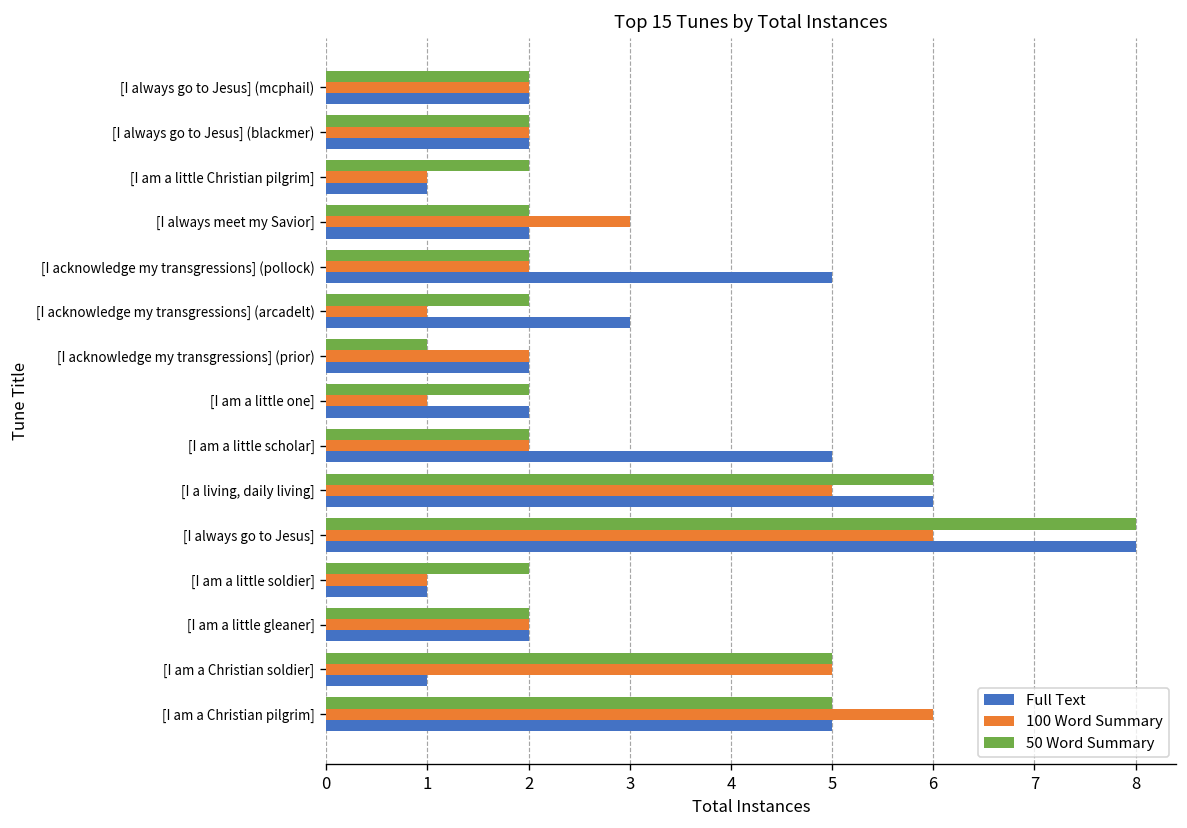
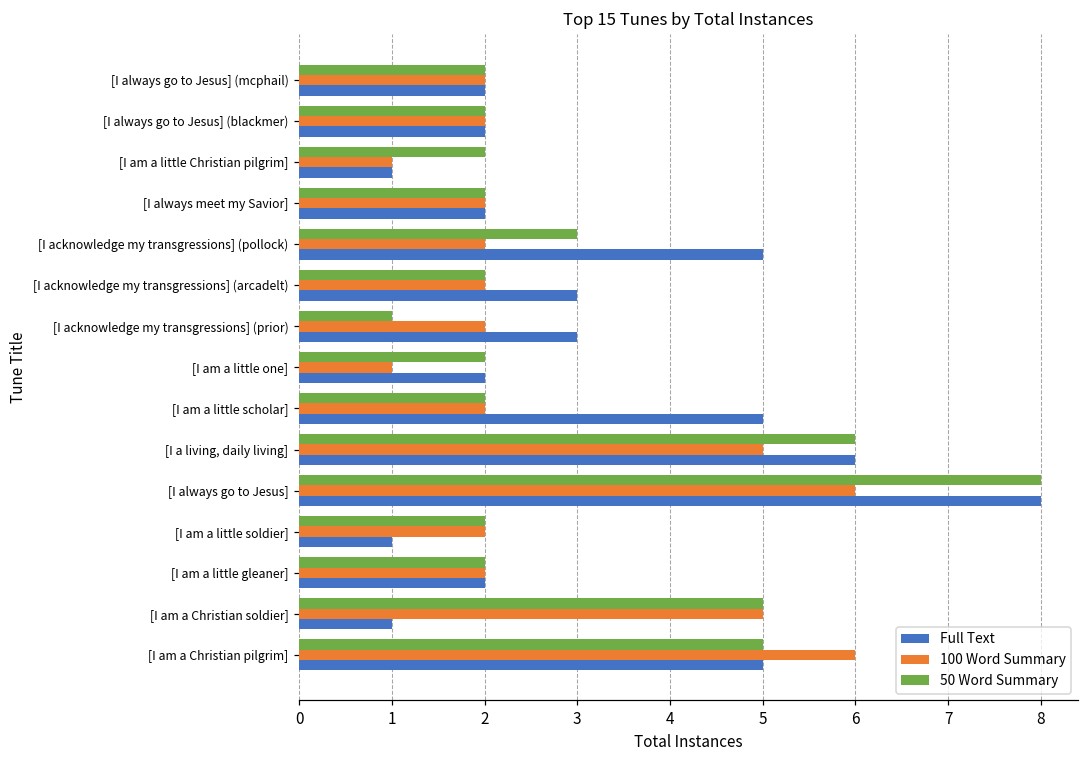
  {
    "Full Text": {
      "[I always go to Jesus] (mcphail)": 2,
      "[I always go to Jesus] (blackmer)": 2,
      "[I am a little Christian pilgrim]": 1,
      "[I always meet my Savior]": 2,
      "[I acknowledge my transgressions] (pollock)": 5,
      "[I acknowledge my transgressions] (arcadelt)": 3,
-     "[I acknowledge my transgressions] (prior)": 2,
+     "[I acknowledge my transgressions] (prior)": 3,
      "[I am a little one]": 2,
      "[I am a little scholar]": 5,
      "[I a living, daily living]": 6,
      "[I always go to Jesus]": 8,
      "[I am a little soldier]": 1,
      "[I am a little gleaner]": 2,
      "[I am a Christian soldier]": 1,
      "[I am a Christian pilgrim]": 5
    },
    "100 Word Summary": {
      "[I always go to Jesus] (mcphail)": 2,
      "[I always go to Jesus] (blackmer)": 2,
      "[I am a little Christian pilgrim]": 1,
-     "[I always meet my Savior]": 3,
+     "[I always meet my Savior]": 2,
      "[I acknowledge my transgressions] (pollock)": 2,
-     "[I acknowledge my transgressions] (arcadelt)": 1,
+     "[I acknowledge my transgressions] (arcadelt)": 2,
      "[I acknowledge my transgressions] (prior)": 2,
      "[I am a little one]": 1,
      "[I am a little scholar]": 2,
      "[I a living, daily living]": 5,
      "[I always go to Jesus]": 6,
-     "[I am a little soldier]": 1,
+     "[I am a little soldier]": 2,
      "[I am a little gleaner]": 2,
      "[I am a Christian soldier]": 5,
      "[I am a Christian pilgrim]": 6
    },
    "50 Word Summary": {
      "[I always go to Jesus] (mcphail)": 2,
      "[I always go to Jesus] (blackmer)": 2,
      "[I am a little Christian pilgrim]": 2,
      "[I always meet my Savior]": 2,
-     "[I acknowledge my transgressions] (pollock)": 2,
+     "[I acknowledge my transgressions] (pollock)": 3,
      "[I acknowledge my transgressions] (arcadelt)": 2,
      "[I acknowledge my transgressions] (prior)": 1,
      "[I am a little one]": 2,
      "[I am a little scholar]": 2,
      "[I a living, daily living]": 6,
      "[I always go to Jesus]": 8,
      "[I am a little soldier]": 2,
      "[I am a little gleaner]": 2,
      "[I am a Christian soldier]": 5,
      "[I am a Christian pilgrim]": 5
    }
  }
